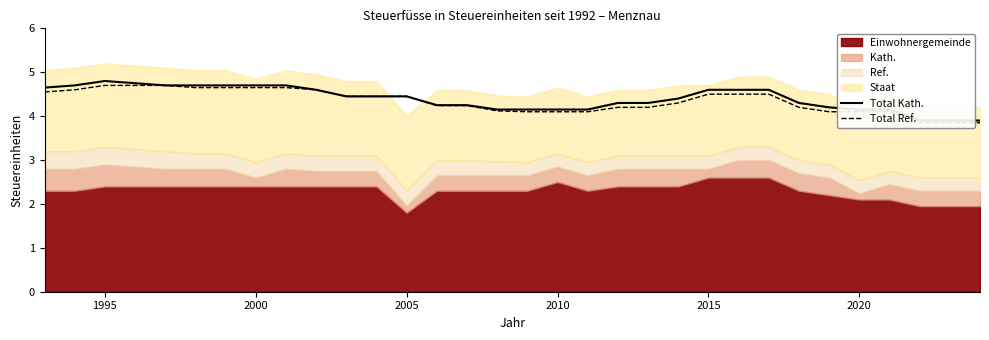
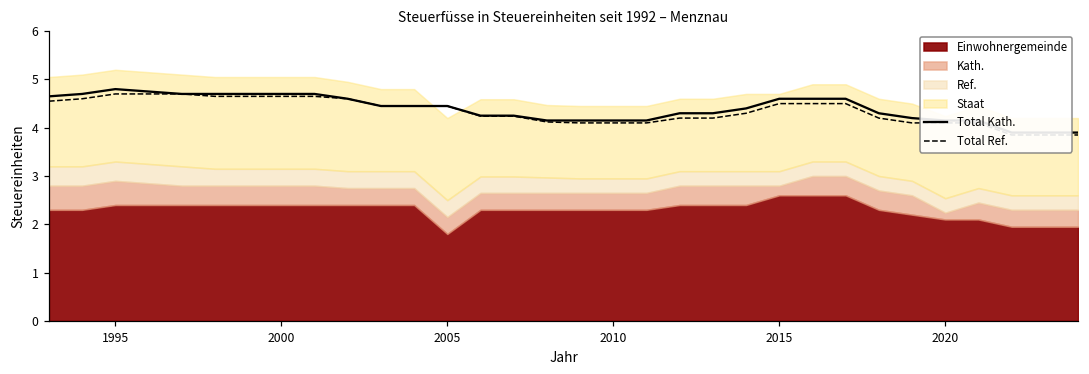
  {
    "Einwohnergemeinde": {
      "1995": 2.4,
      "2000": 2.4,
      "2005": 1.8,
-     "2010": 2.5,
+     "2010": 2.3,
      "2015": 2.6,
      "2020": 2.1
    },
    "Kath.": {
      "1995": 0.5,
-     "2000": 0.2,
-     "2005": 0.2,
+     "2000": 0.4,
+     "2005": 0.3,
      "2010": 0.4,
      "2015": 0.2,
      "2020": 0.1
    }
  }
